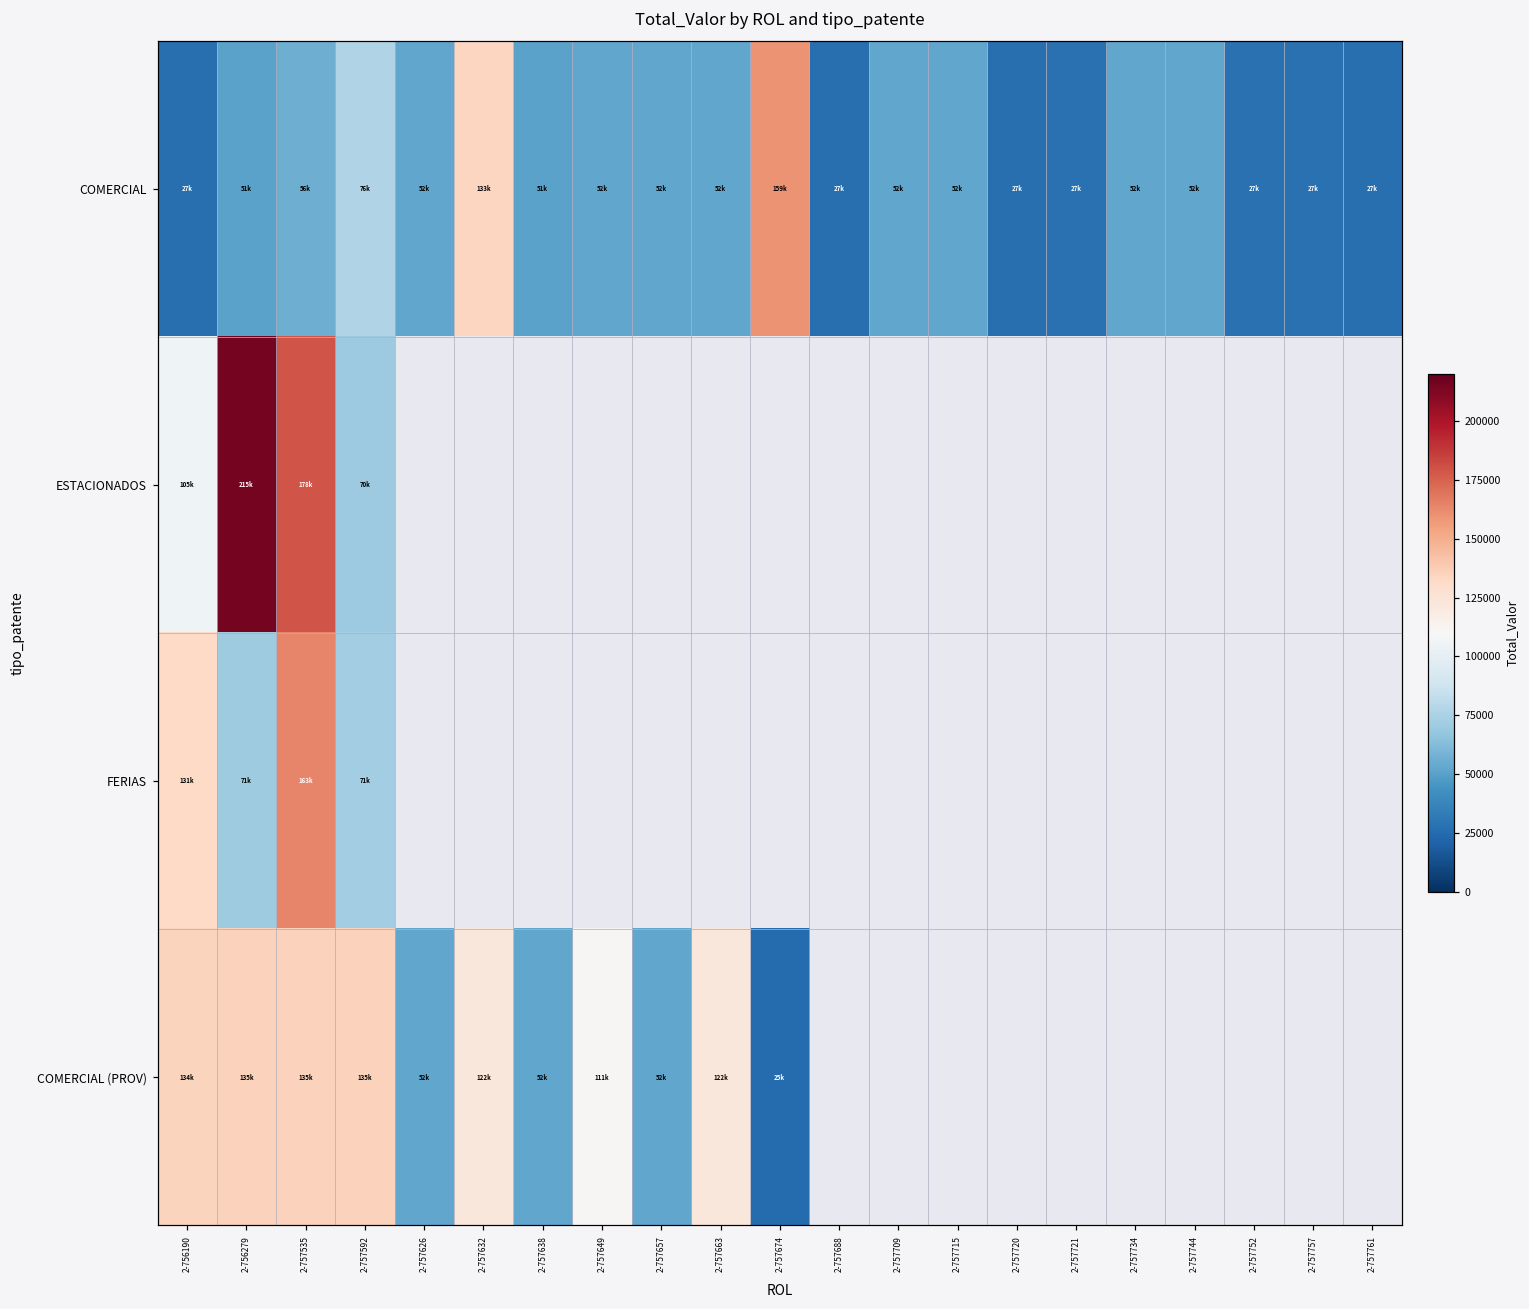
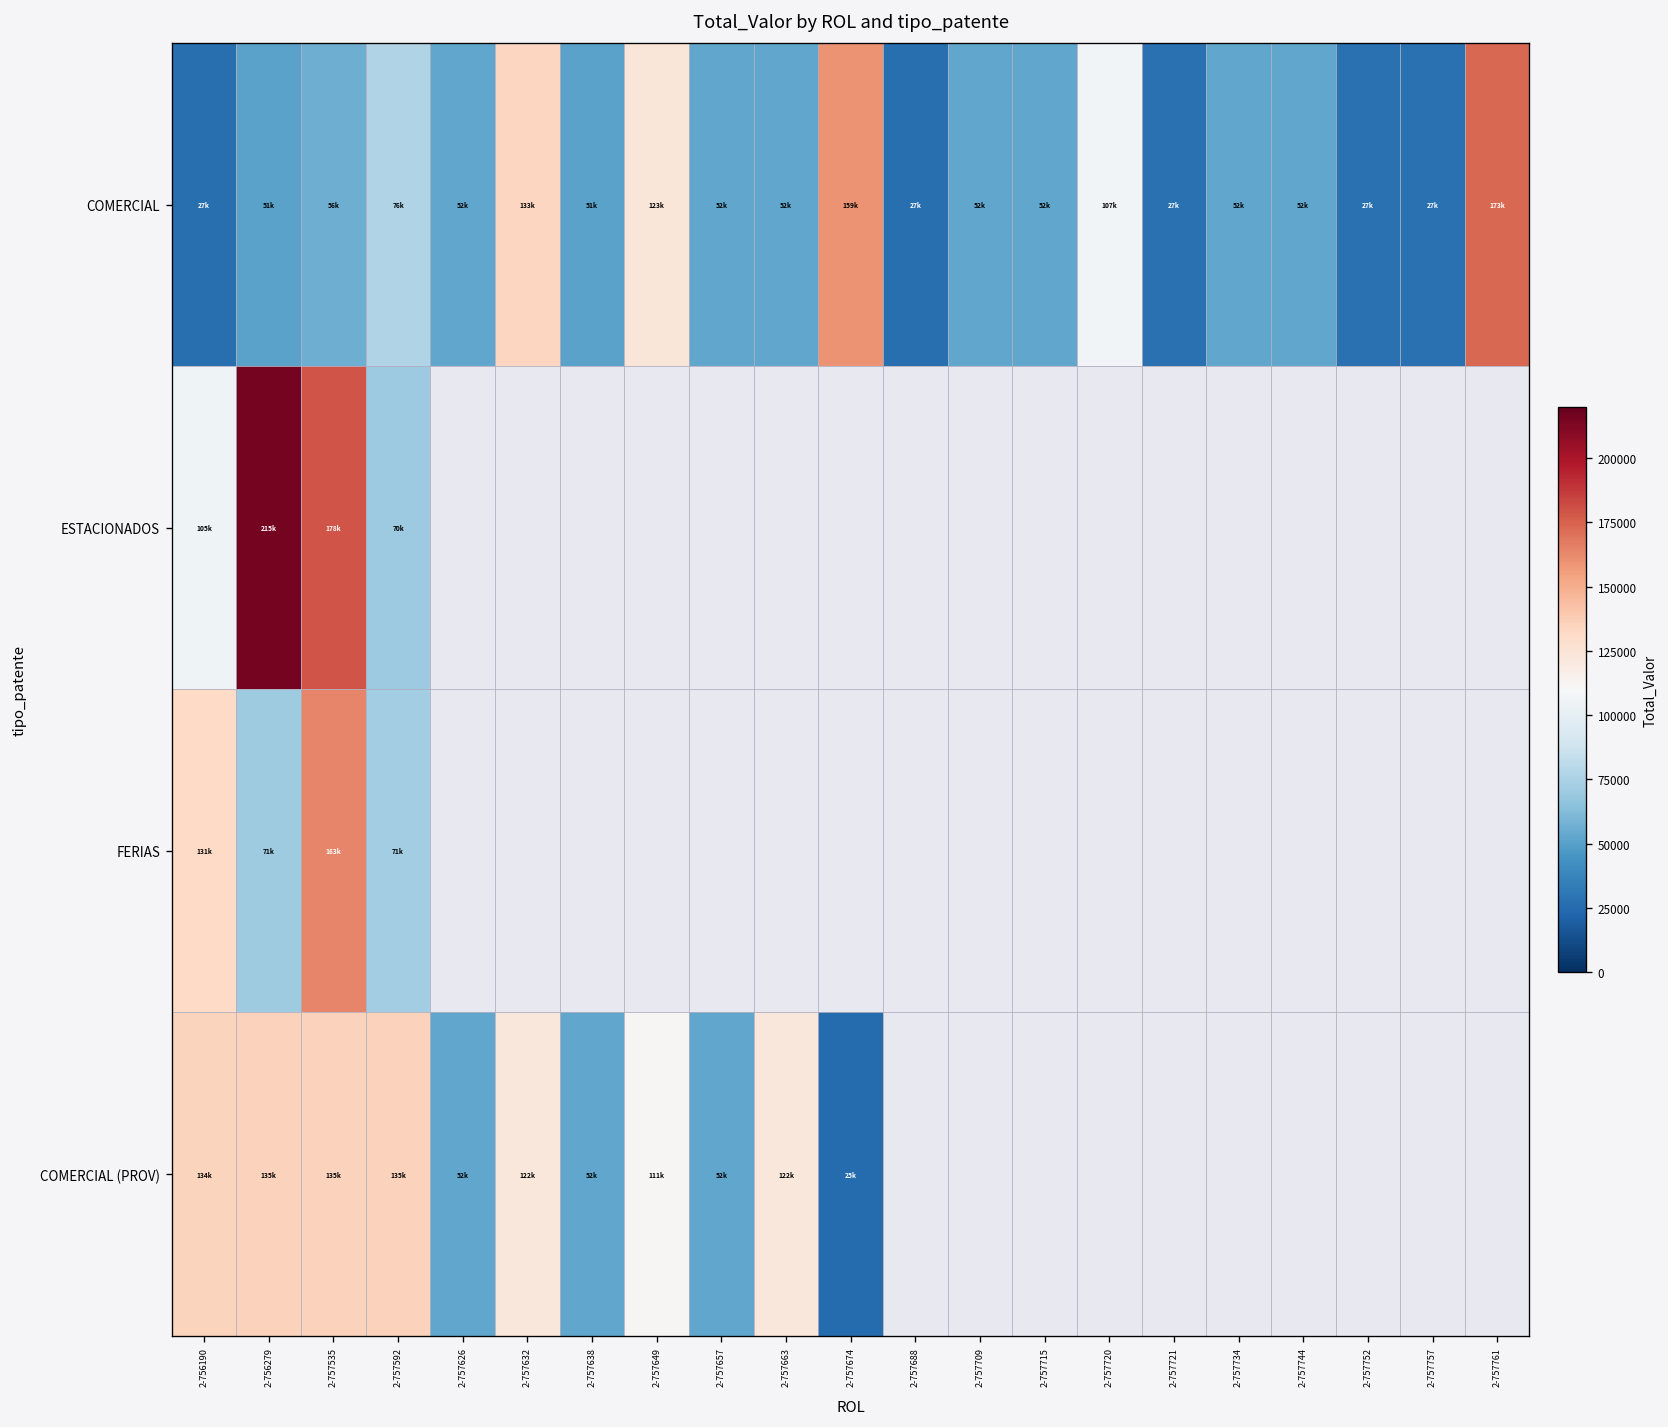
  {
    "COMERCIAL": {
      "2-756190": "27k",
      "2-756279": "51k",
      "2-757535": "56k",
      "2-757592": "76k",
      "2-757626": "52k",
      "2-757632": "133k",
      "2-757638": "51k",
-     "2-757649": "52k",
+     "2-757649": "123k",
      "2-757657": "52k",
      "2-757663": "52k",
      "2-757674": "159k",
      "2-757688": "27k",
      "2-757709": "52k",
      "2-757715": "52k",
-     "2-757720": "27k",
+     "2-757720": "107k",
      "2-757721": "27k",
      "2-757734": "52k",
      "2-757744": "52k",
      "2-757752": "27k",
      "2-757757": "27k",
-     "2-757761": "27k"
+     "2-757761": "173k"
    },
    "ESTACIONADOS": {
      "2-756190": "105k",
      "2-756279": "215k",
      "2-757535": "178k",
      "2-757592": "70k"
    },
    "FERIAS": {
      "2-756190": "131k",
      "2-756279": "71k",
      "2-757535": "163k",
      "2-757592": "71k"
    },
    "COMERCIAL (PROV)": {
      "2-756190": "134k",
      "2-756279": "135k",
      "2-757535": "135k",
      "2-757592": "135k",
      "2-757626": "52k",
      "2-757632": "122k",
      "2-757638": "52k",
      "2-757649": "111k",
      "2-757657": "52k",
      "2-757663": "122k",
      "2-757674": "25k"
    }
  }
